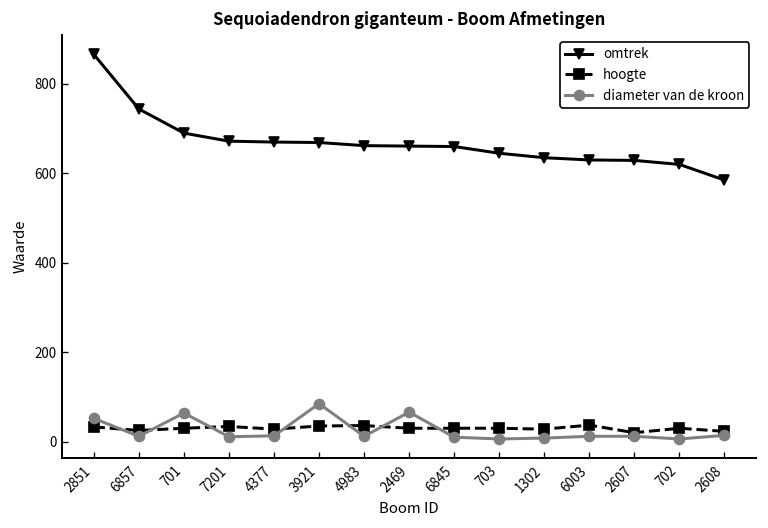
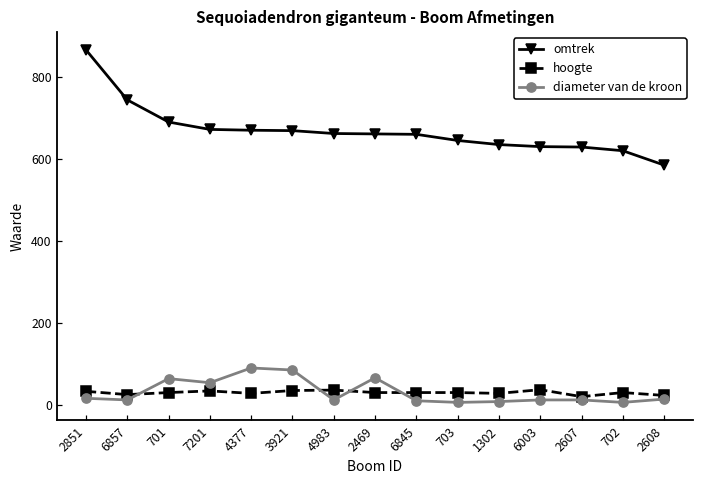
  {
    "diameter van de kroon": {
-     "2851": 50,
+     "2851": 20,
      "6857": 10,
      "701": 60,
-     "7201": 10,
-     "4377": 10,
+     "7201": 50,
+     "4377": 90,
      "3921": 90,
      "4983": 10,
      "2469": 70,
      "6845": 10,
      "703": 10,
      "1302": 10,
      "6003": 10,
      "2607": 10,
      "702": 10,
      "2608": 10
    }
  }
